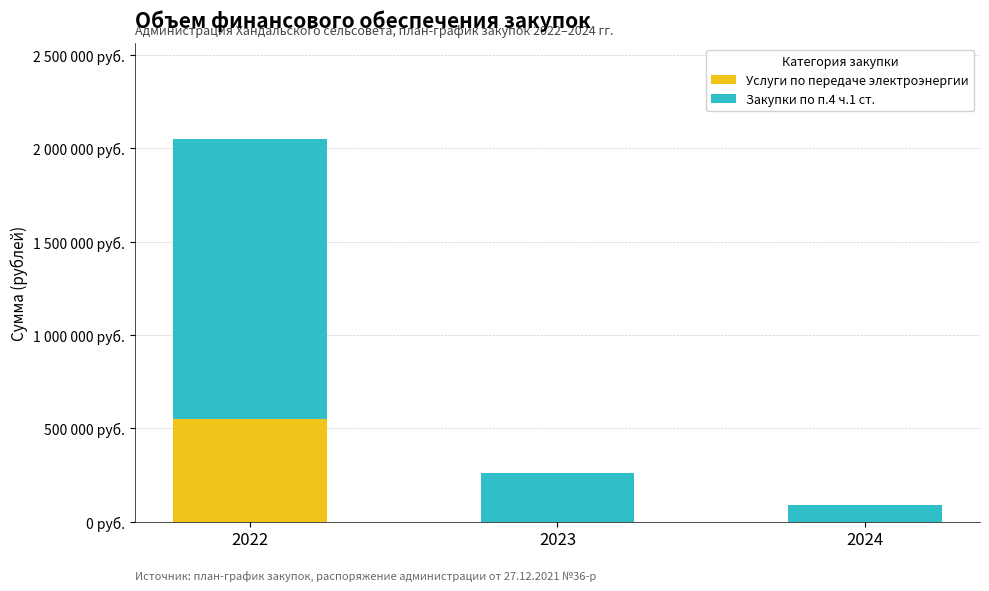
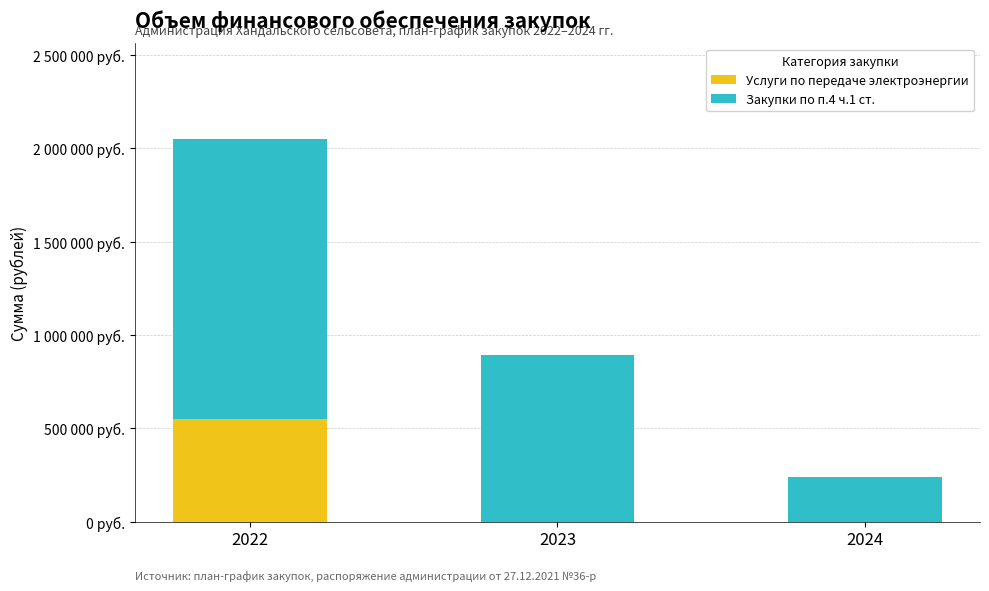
  {
    "Услуги по передаче электроэнергии": {
      "2022": "550000 руб.",
      "2023": "0 руб.",
      "2024": "0 руб."
    },
    "Закупки по п.4 ч.1 ст.": {
      "2022": "1500000 руб.",
-     "2023": "260000 руб.",
-     "2024": "90000 руб."
+     "2023": "890000 руб.",
+     "2024": "240000 руб."
    }
  }
